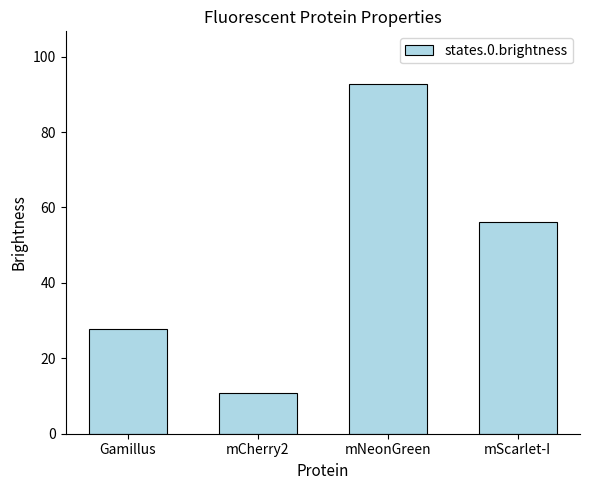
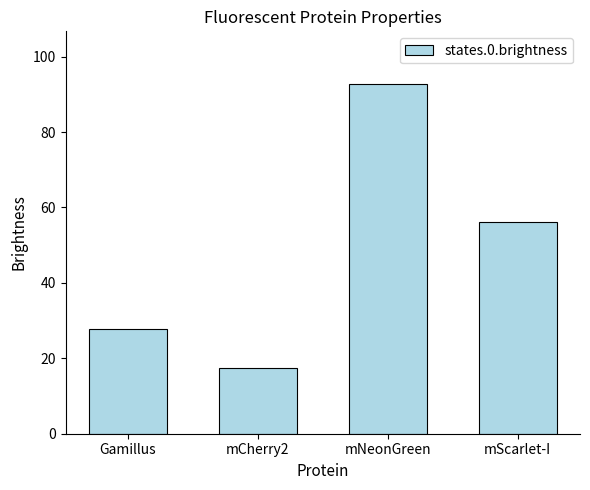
  {
    "Gamillus": 28,
-   "mCherry2": 11,
+   "mCherry2": 17,
    "mNeonGreen": 93,
    "mScarlet-I": 56
  }
